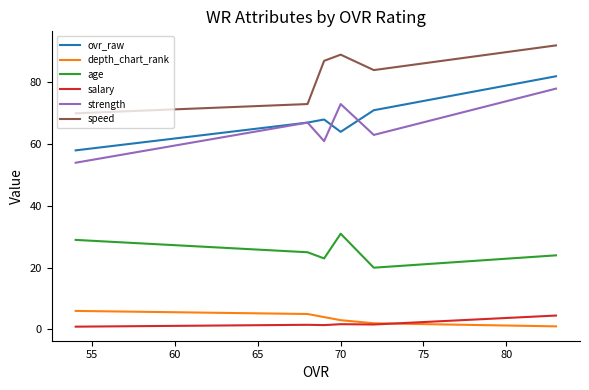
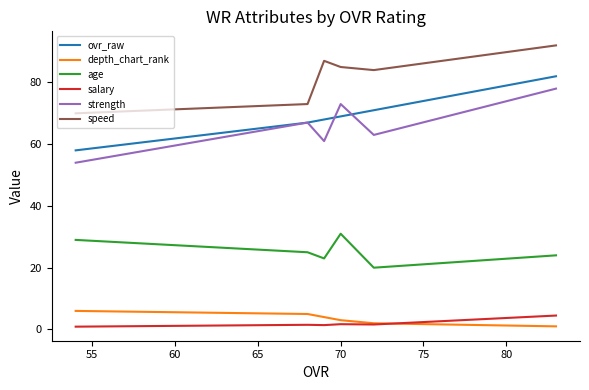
  {
    "ovr_raw": {
-     "70": 64
+     "70": 69
    },
    "depth_chart_rank": {
      "70": 3
    },
    "age": {
      "70": 31
    },
    "salary": {
      "70": 2
    },
    "strength": {
      "70": 73
    },
    "speed": {
-     "70": 89
+     "70": 85
    }
  }
